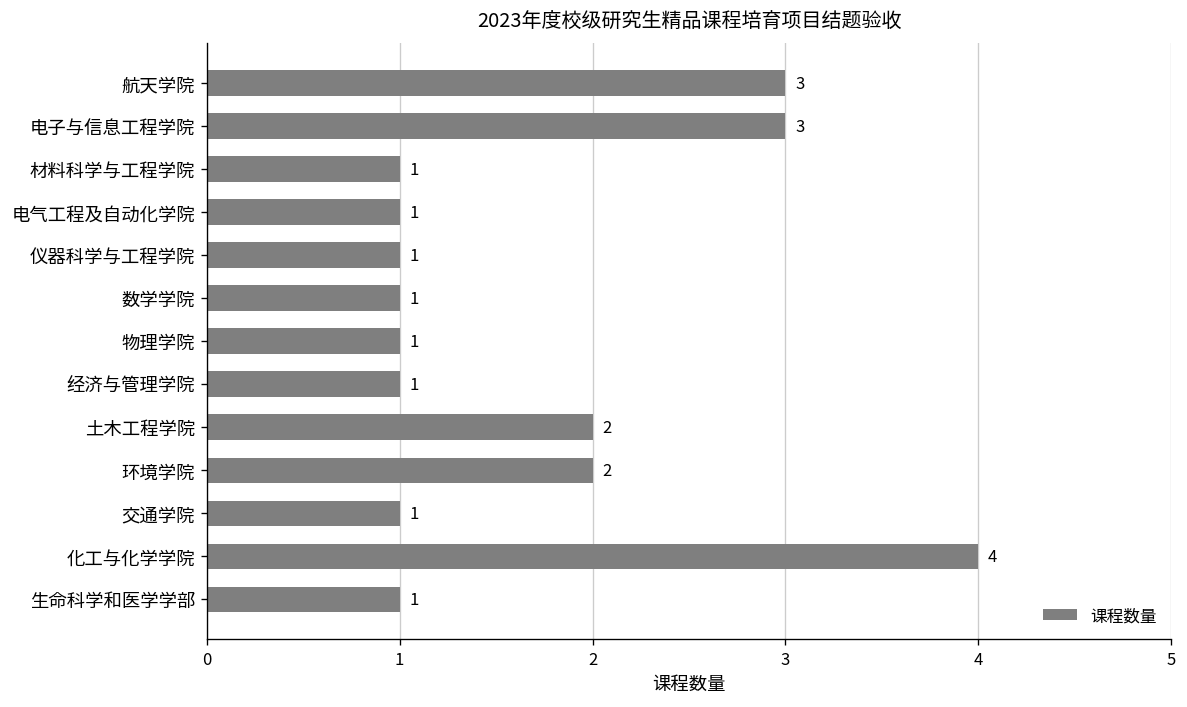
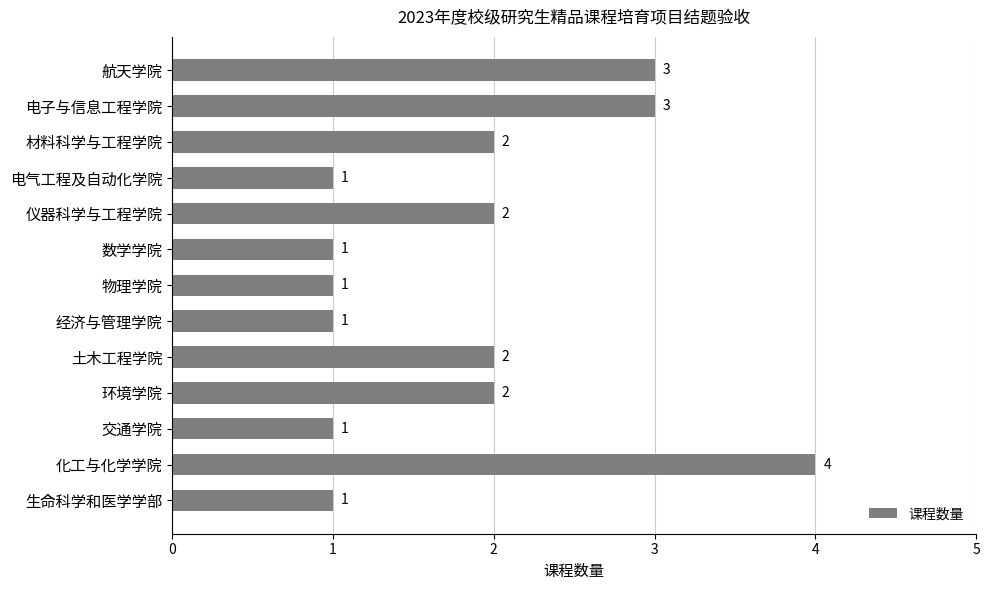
  {
    "航天学院": 3,
    "电子与信息工程学院": 3,
-   "材料科学与工程学院": 1,
+   "材料科学与工程学院": 2,
    "电气工程及自动化学院": 1,
-   "仪器科学与工程学院": 1,
+   "仪器科学与工程学院": 2,
    "数学学院": 1,
    "物理学院": 1,
    "经济与管理学院": 1,
    "土木工程学院": 2,
    "环境学院": 2,
    "交通学院": 1,
    "化工与化学学院": 4,
    "生命科学和医学学部": 1
  }
